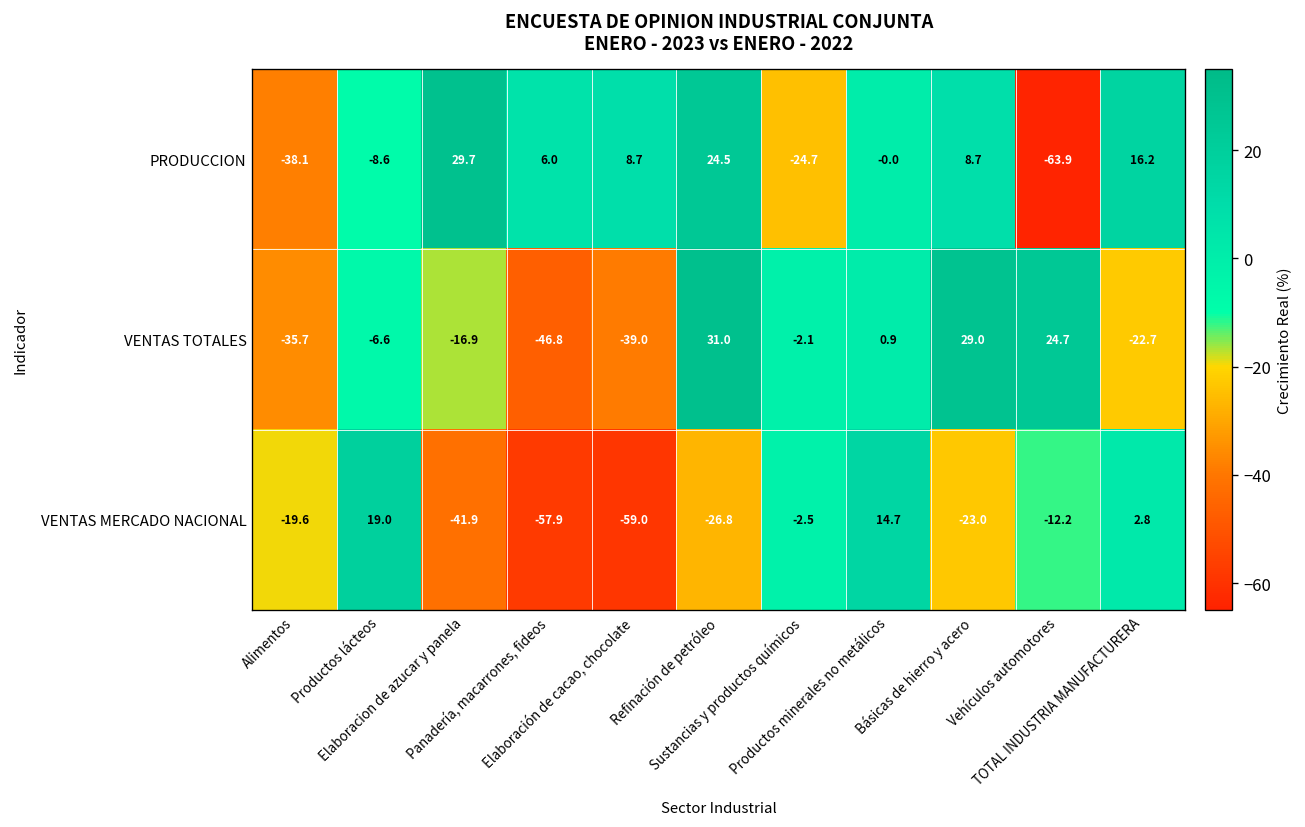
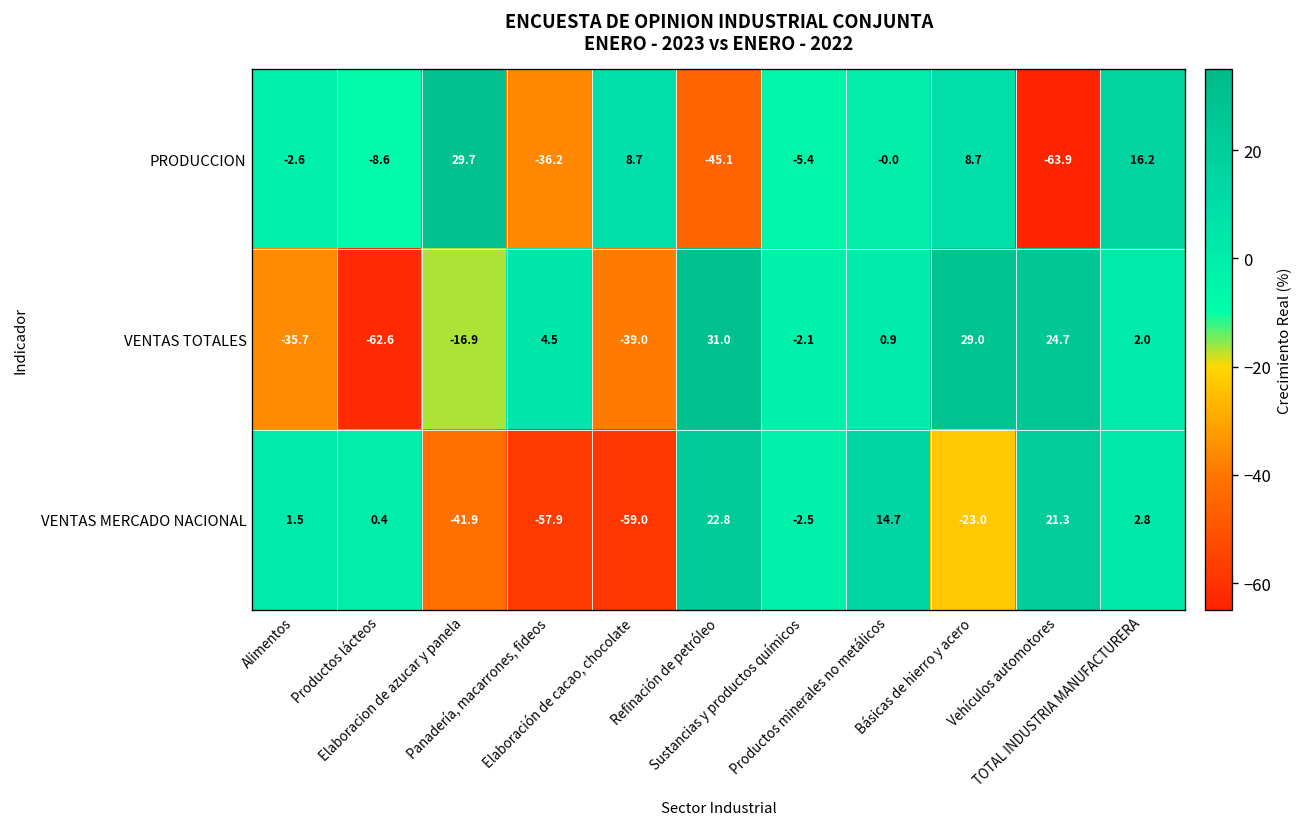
  {
    "PRODUCCION": {
-     "Alimentos": -38.1,
+     "Alimentos": -2.6,
      "Productos lácteos": -8.6,
      "Elaboracion de azucar y panela": 29.7,
-     "Panadería, macarrones, fideos": 6.0,
+     "Panadería, macarrones, fideos": -36.2,
      "Elaboración de cacao, chocolate": 8.7,
-     "Refinación de petróleo": 24.5,
-     "Sustancias y productos químicos": -24.7,
+     "Refinación de petróleo": -45.1,
+     "Sustancias y productos químicos": -5.4,
      "Productos minerales no metálicos": -0.0,
      "Básicas de hierro y acero": 8.7,
      "Vehículos automotores": -63.9,
      "TOTAL INDUSTRIA MANUFACTURERA": 16.2
    },
    "VENTAS TOTALES": {
      "Alimentos": -35.7,
-     "Productos lácteos": -6.6,
+     "Productos lácteos": -62.6,
      "Elaboracion de azucar y panela": -16.9,
-     "Panadería, macarrones, fideos": -46.8,
+     "Panadería, macarrones, fideos": 4.5,
      "Elaboración de cacao, chocolate": -39.0,
      "Refinación de petróleo": 31.0,
      "Sustancias y productos químicos": -2.1,
      "Productos minerales no metálicos": 0.9,
      "Básicas de hierro y acero": 29.0,
      "Vehículos automotores": 24.7,
-     "TOTAL INDUSTRIA MANUFACTURERA": -22.7
+     "TOTAL INDUSTRIA MANUFACTURERA": 2.0
    },
    "VENTAS MERCADO NACIONAL": {
-     "Alimentos": -19.6,
-     "Productos lácteos": 19.0,
+     "Alimentos": 1.5,
+     "Productos lácteos": 0.4,
      "Elaboracion de azucar y panela": -41.9,
      "Panadería, macarrones, fideos": -57.9,
      "Elaboración de cacao, chocolate": -59.0,
-     "Refinación de petróleo": -26.8,
+     "Refinación de petróleo": 22.8,
      "Sustancias y productos químicos": -2.5,
      "Productos minerales no metálicos": 14.7,
      "Básicas de hierro y acero": -23.0,
-     "Vehículos automotores": -12.2,
+     "Vehículos automotores": 21.3,
      "TOTAL INDUSTRIA MANUFACTURERA": 2.8
    }
  }
